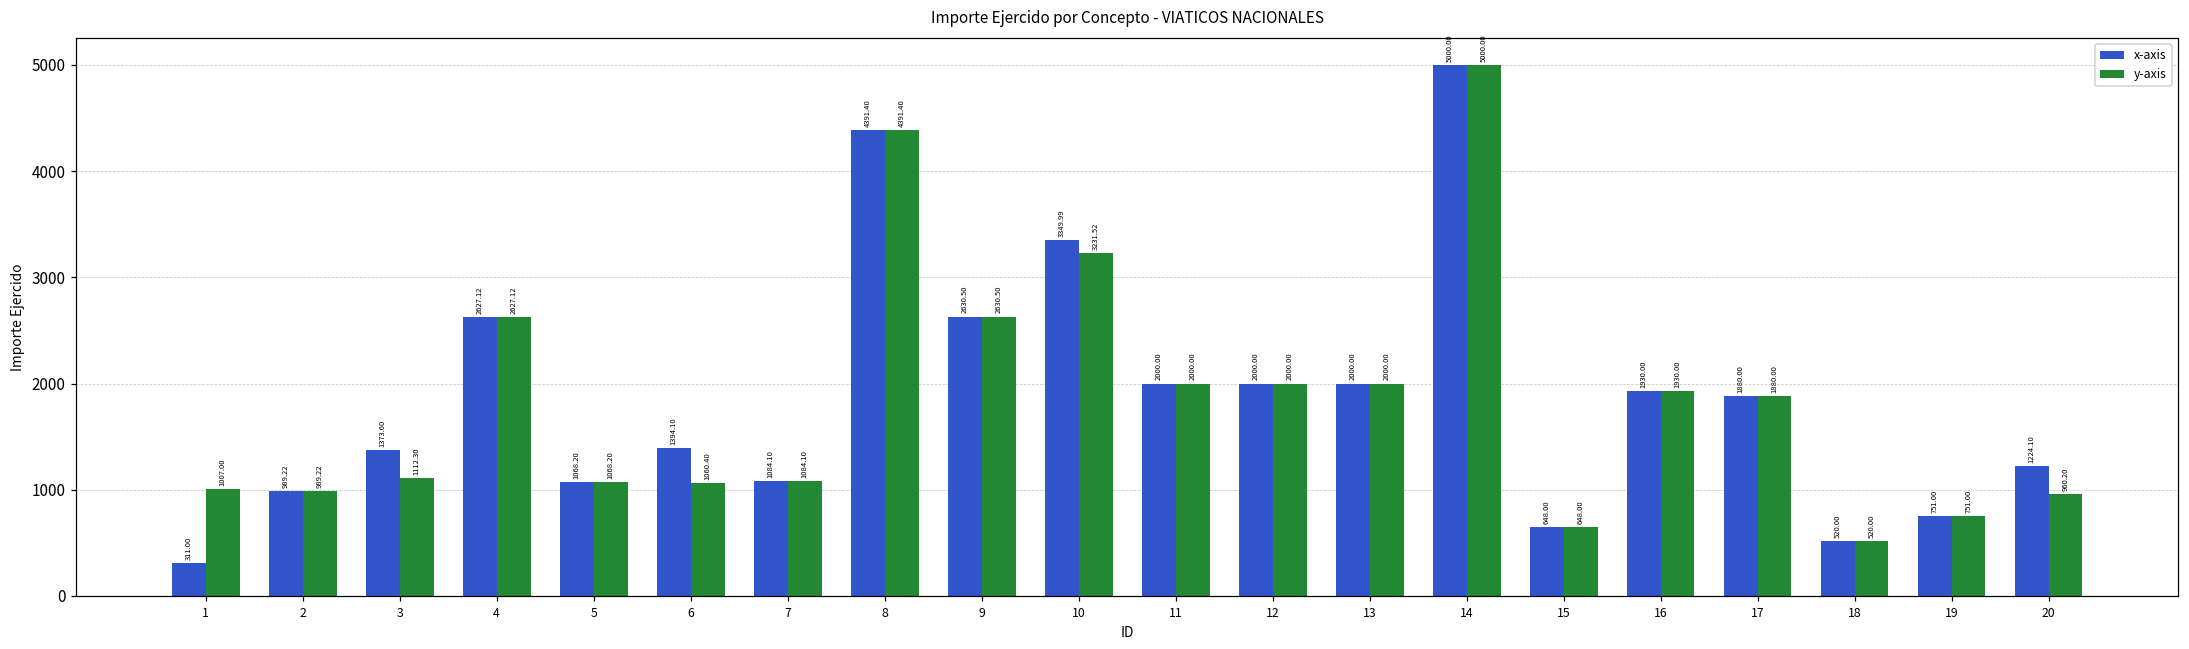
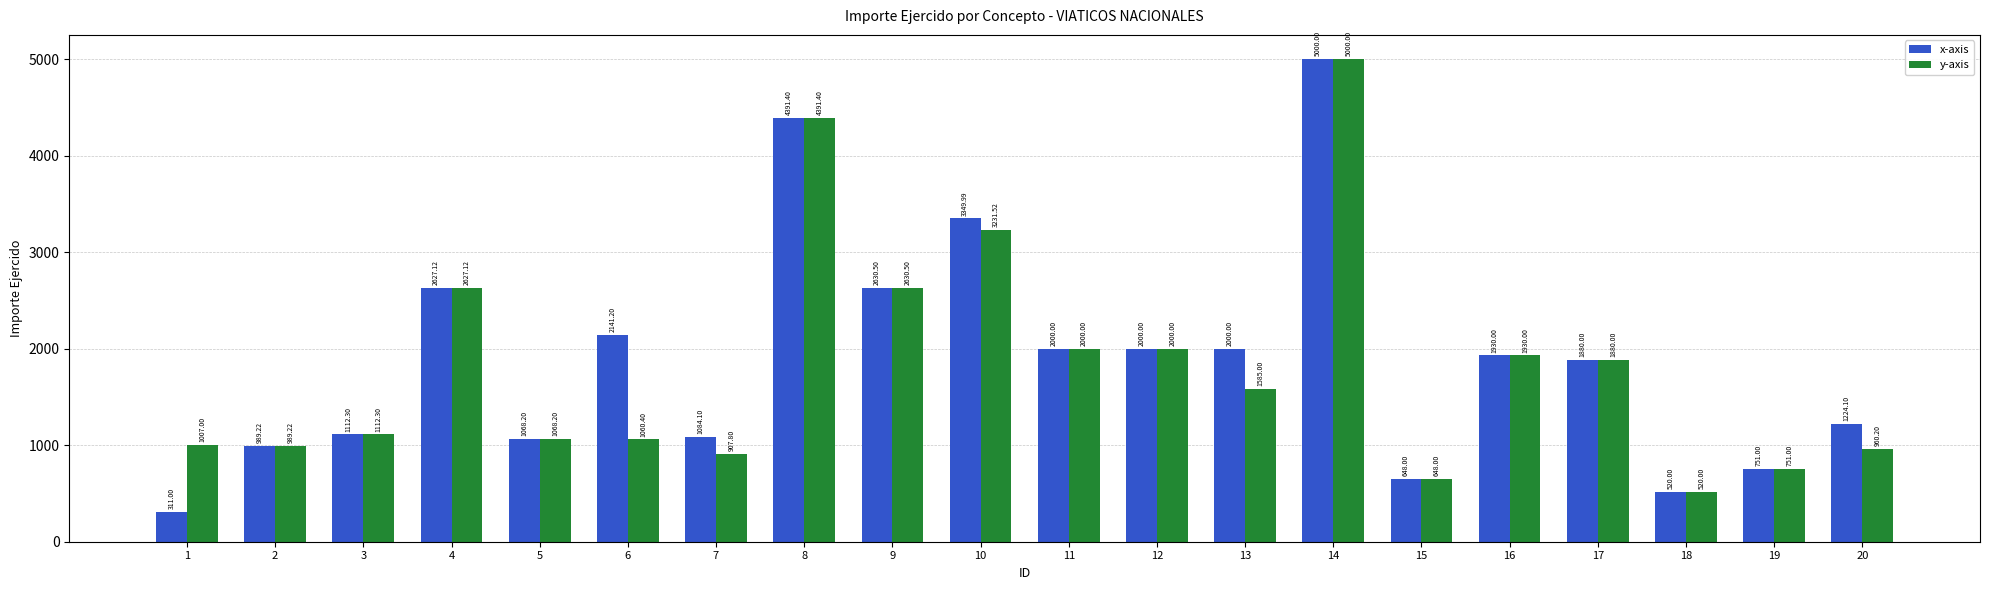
  {
    "x-axis": {
      "1": 311.00,
      "2": 989.22,
-     "3": 1373.60,
+     "3": 1112.30,
      "4": 2627.12,
      "5": 1068.20,
-     "6": 1394.10,
+     "6": 2141.20,
      "7": 1084.10,
      "8": 4391.40,
      "9": 2630.50,
      "10": 3349.99,
      "11": 2000.00,
      "12": 2000.00,
      "13": 2000.00,
      "14": 5000.00,
      "15": 648.00,
      "16": 1930.00,
      "17": 1880.00,
      "18": 520.00,
      "19": 751.00,
      "20": 1224.10
    },
    "y-axis": {
      "1": 1007.00,
      "2": 989.22,
      "3": 1112.30,
      "4": 2627.12,
      "5": 1068.20,
      "6": 1060.40,
-     "7": 1084.10,
+     "7": 907.80,
      "8": 4391.40,
      "9": 2630.50,
      "10": 3231.52,
      "11": 2000.00,
      "12": 2000.00,
-     "13": 2000.00,
+     "13": 1585.00,
      "14": 5000.00,
      "15": 648.00,
      "16": 1930.00,
      "17": 1880.00,
      "18": 520.00,
      "19": 751.00,
      "20": 960.20
    }
  }
